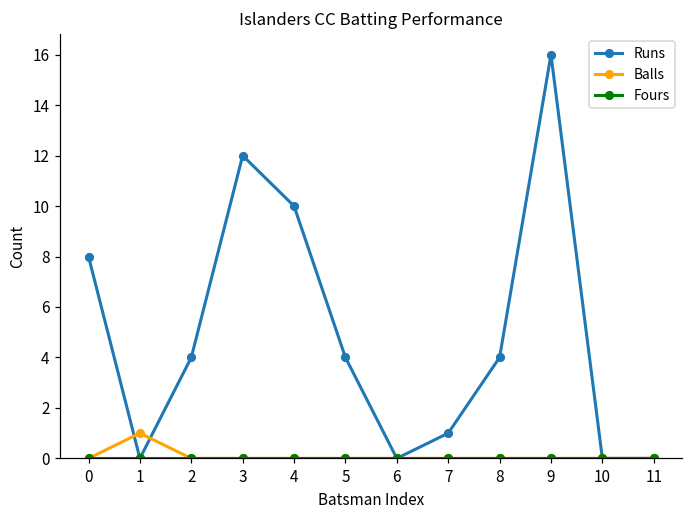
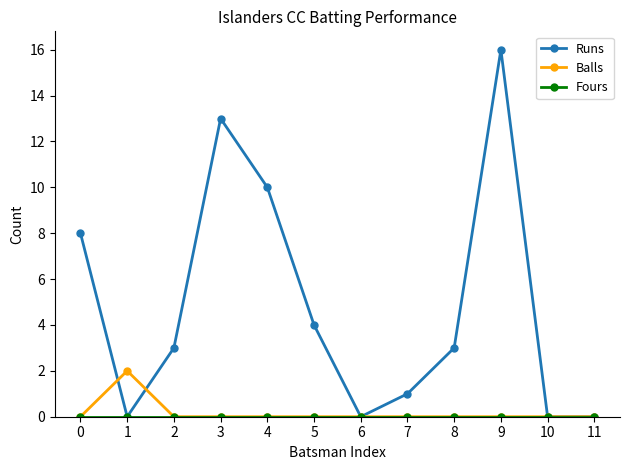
  {
    "Runs": {
      "0": 8,
-     "2": 4,
-     "3": 12,
+     "2": 3,
+     "3": 13,
      "4": 10,
      "5": 4,
      "7": 1,
-     "8": 4,
+     "8": 3,
      "9": 16
    },
    "Balls": {
-     "1": 1
+     "1": 2
    }
  }
